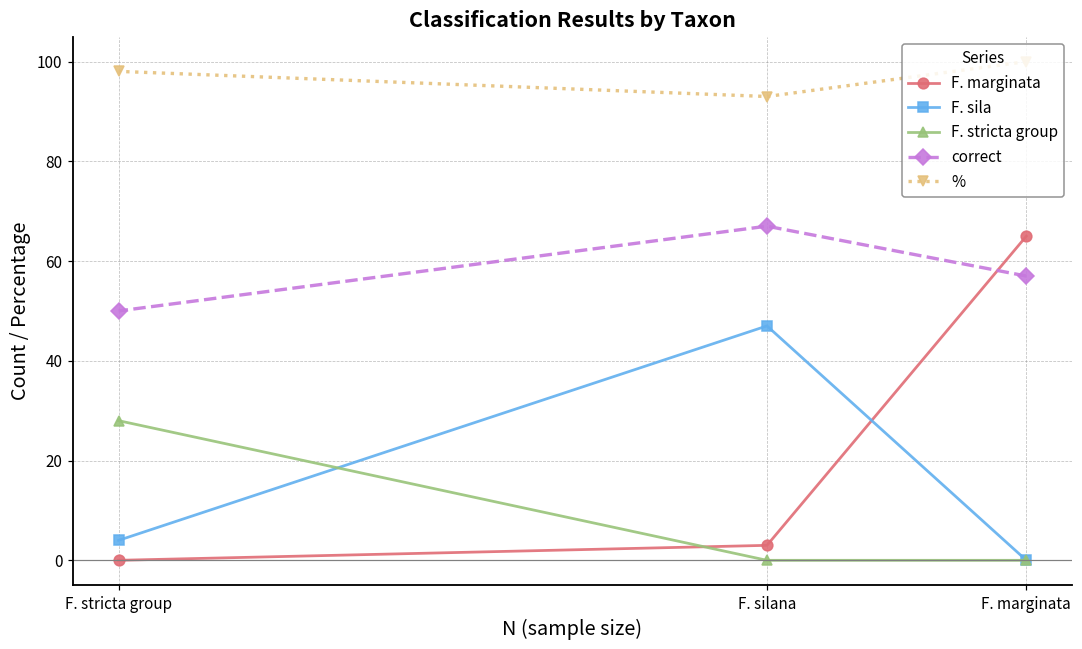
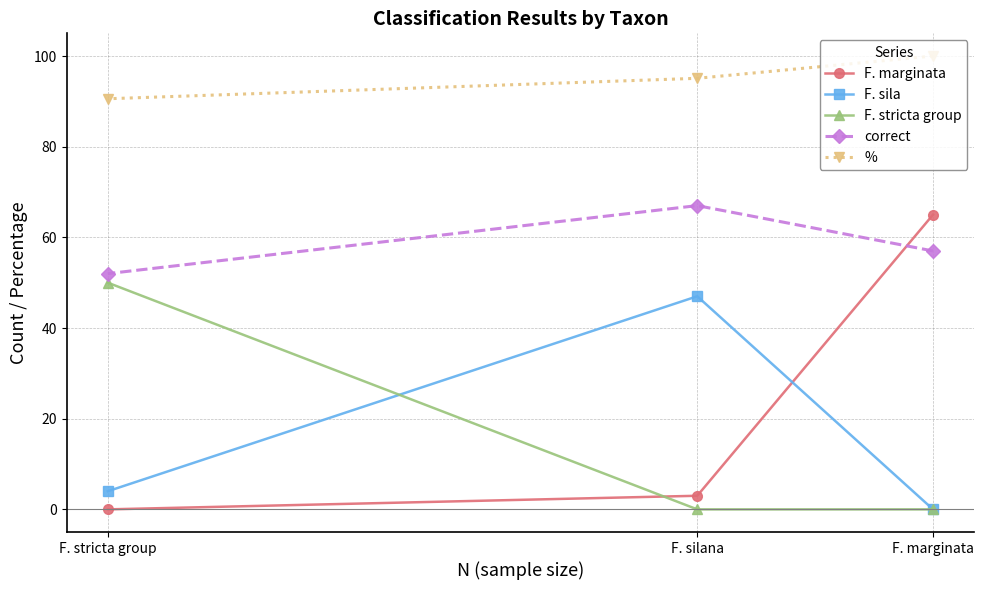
  {
    "F. marginata": {
      "F. stricta group": 0,
      "F. silana": 3,
      "F. marginata": 65
    },
    "F. sila": {
      "F. stricta group": 4,
      "F. silana": 47
    },
    "F. stricta group": {
-     "F. stricta group": 28,
+     "F. stricta group": 50,
      "F. silana": 0
    },
    "correct": {
-     "F. stricta group": 50,
+     "F. stricta group": 52,
      "F. silana": 67,
      "F. marginata": 57
    },
    "%": {
-     "F. stricta group": 98,
-     "F. silana": 93
+     "F. stricta group": 91,
+     "F. silana": 95
    }
  }
